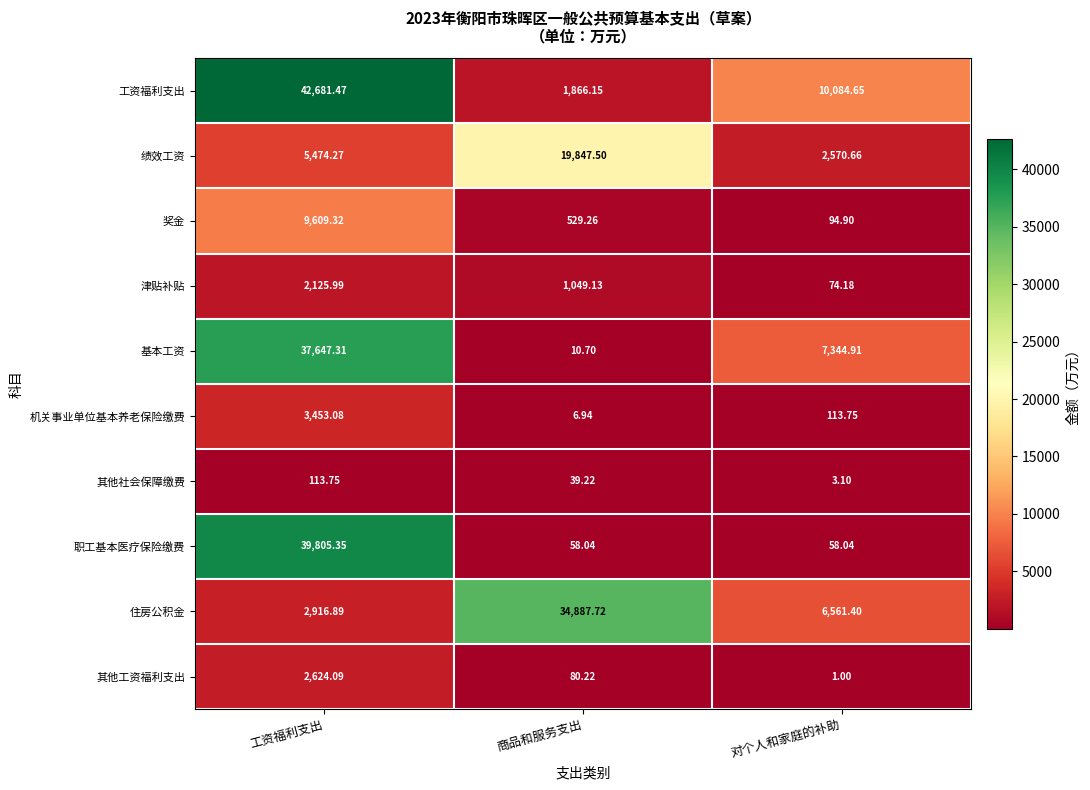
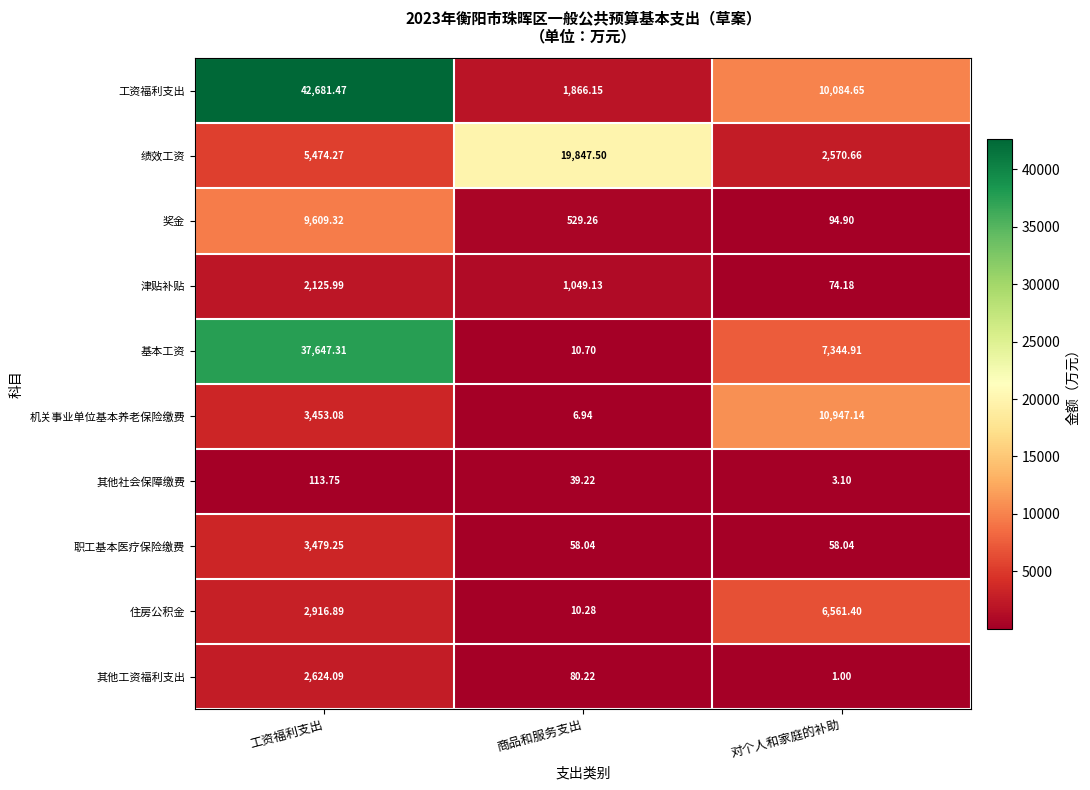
  {
    "工资福利支出": {
      "工资福利支出": "42,681.47",
      "商品和服务支出": "1,866.15",
      "对个人和家庭的补助": "10,084.65"
    },
    "绩效工资": {
      "工资福利支出": "5,474.27",
      "商品和服务支出": "19,847.50",
      "对个人和家庭的补助": "2,570.66"
    },
    "奖金": {
      "工资福利支出": "9,609.32",
      "商品和服务支出": "529.26",
      "对个人和家庭的补助": "94.90"
    },
    "津贴补贴": {
      "工资福利支出": "2,125.99",
      "商品和服务支出": "1,049.13",
      "对个人和家庭的补助": "74.18"
    },
    "基本工资": {
      "工资福利支出": "37,647.31",
      "商品和服务支出": "10.70",
      "对个人和家庭的补助": "7,344.91"
    },
    "机关事业单位基本养老保险缴费": {
      "工资福利支出": "3,453.08",
      "商品和服务支出": "6.94",
-     "对个人和家庭的补助": "113.75"
+     "对个人和家庭的补助": "10,947.14"
    },
    "其他社会保障缴费": {
      "工资福利支出": "113.75",
      "商品和服务支出": "39.22",
      "对个人和家庭的补助": "3.10"
    },
    "职工基本医疗保险缴费": {
-     "工资福利支出": "39,805.35",
+     "工资福利支出": "3,479.25",
      "商品和服务支出": "58.04",
      "对个人和家庭的补助": "58.04"
    },
    "住房公积金": {
      "工资福利支出": "2,916.89",
-     "商品和服务支出": "34,887.72",
+     "商品和服务支出": "10.28",
      "对个人和家庭的补助": "6,561.40"
    },
    "其他工资福利支出": {
      "工资福利支出": "2,624.09",
      "商品和服务支出": "80.22",
      "对个人和家庭的补助": "1.00"
    }
  }
